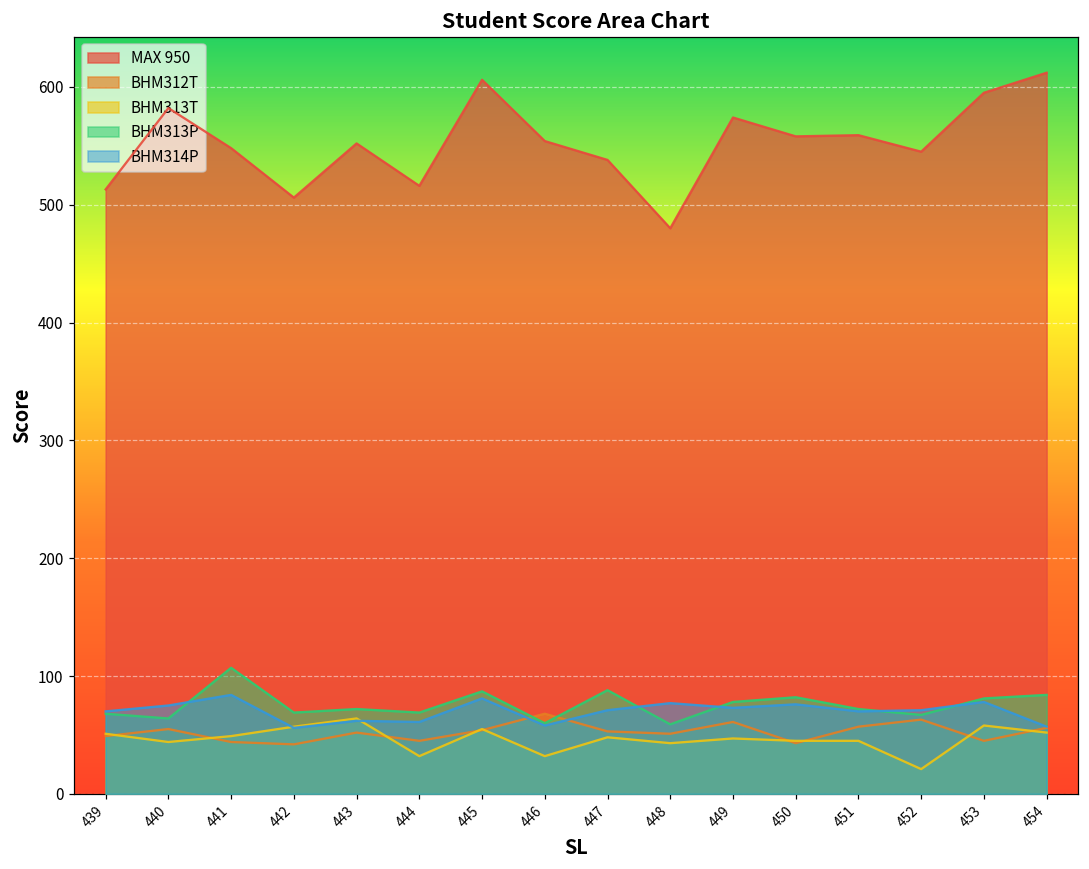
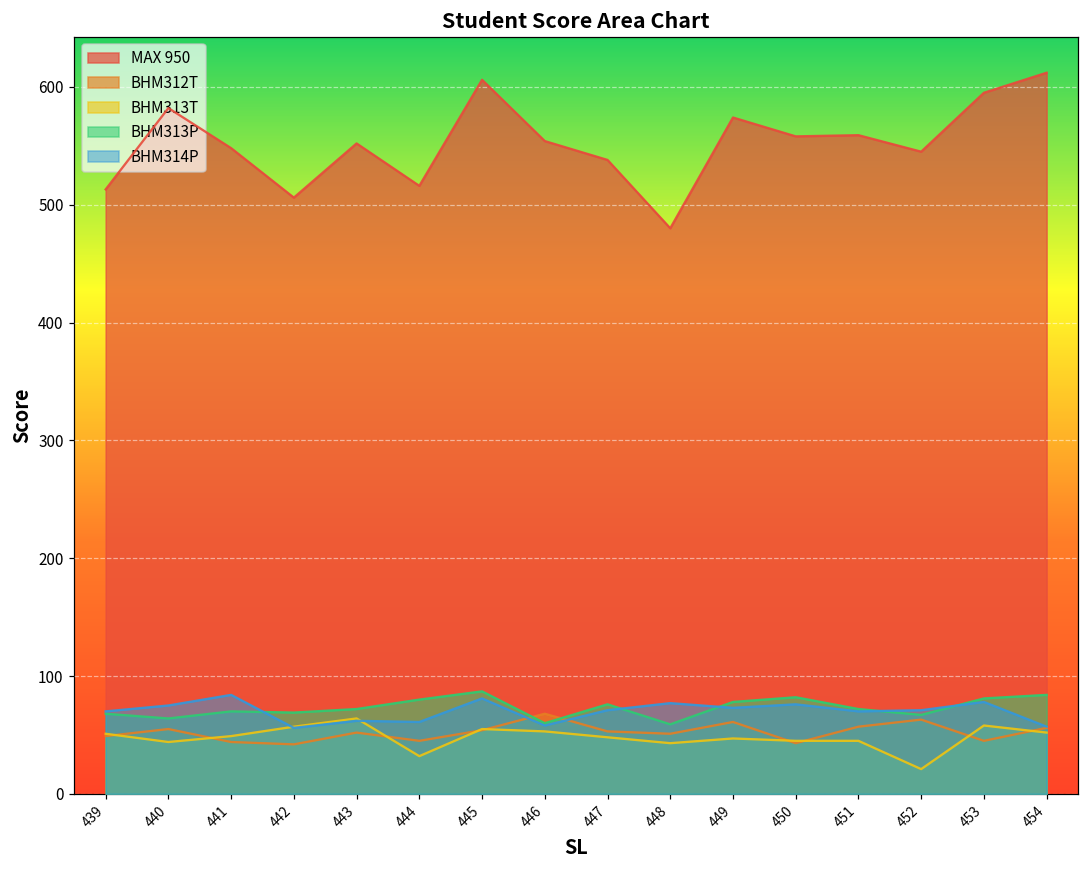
  {
    "BHM313T": {
      "440": 44,
      "441": 49,
      "444": 32,
-     "446": 32,
+     "446": 53,
      "447": 48,
      "448": 43,
      "449": 47,
      "451": 45,
      "452": 21,
      "453": 58,
      "454": 52
    },
    "BHM313P": {
      "440": 64,
-     "441": 107,
+     "441": 70,
      "442": 69,
      "443": 72,
-     "444": 69,
+     "444": 80,
      "445": 87,
-     "447": 88,
+     "447": 76,
      "448": 59,
      "449": 78,
      "450": 82,
      "452": 67,
      "453": 81,
      "454": 84
    },
    "BHM314P": {
      "440": 75,
      "441": 84,
      "444": 61,
      "445": 81,
      "447": 71,
      "448": 77,
      "449": 73,
      "450": 76,
      "452": 71,
      "453": 78
    }
  }
